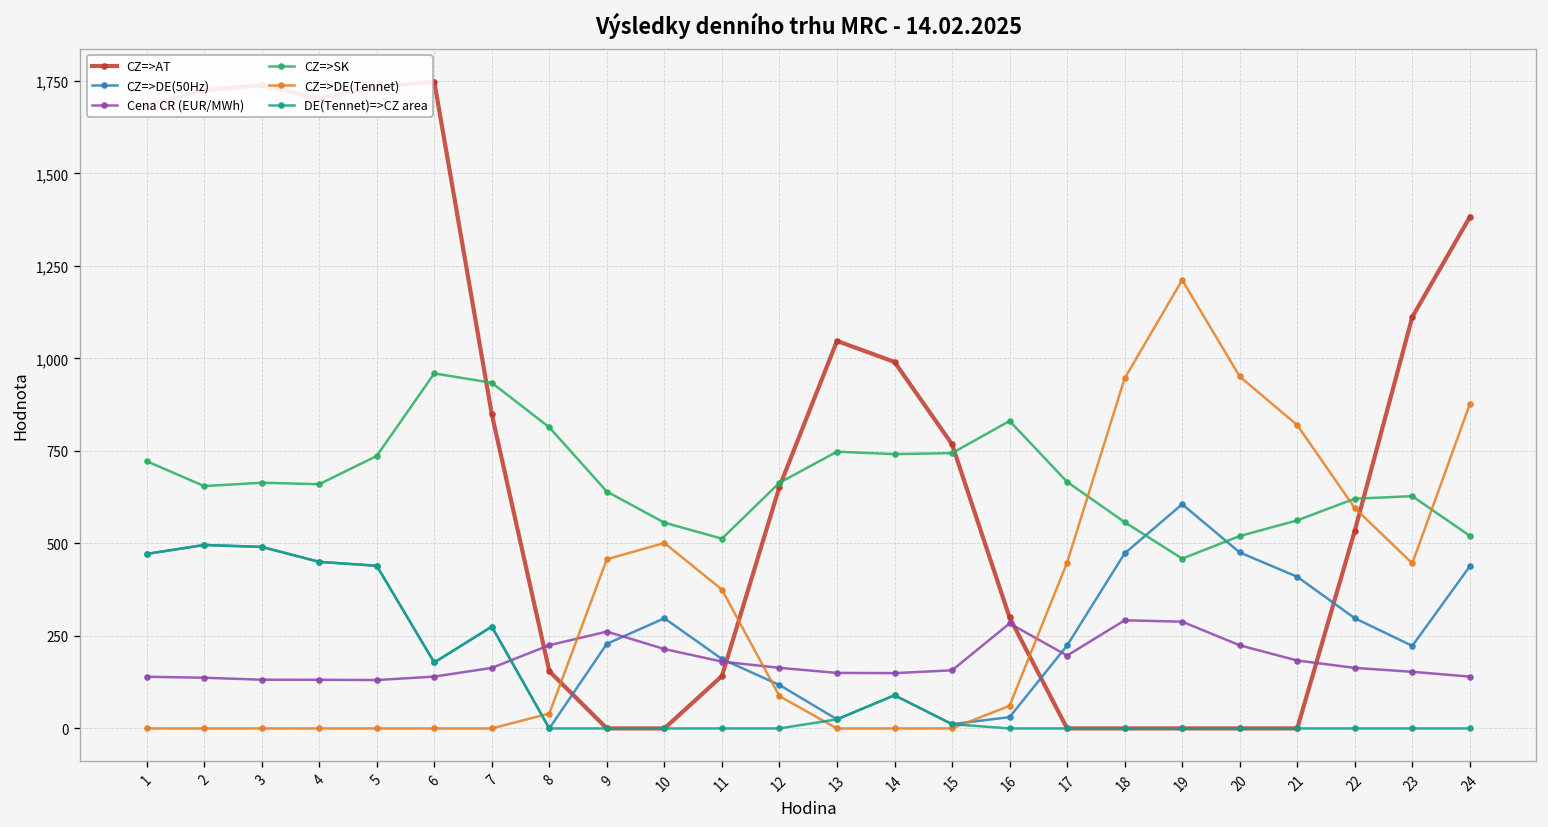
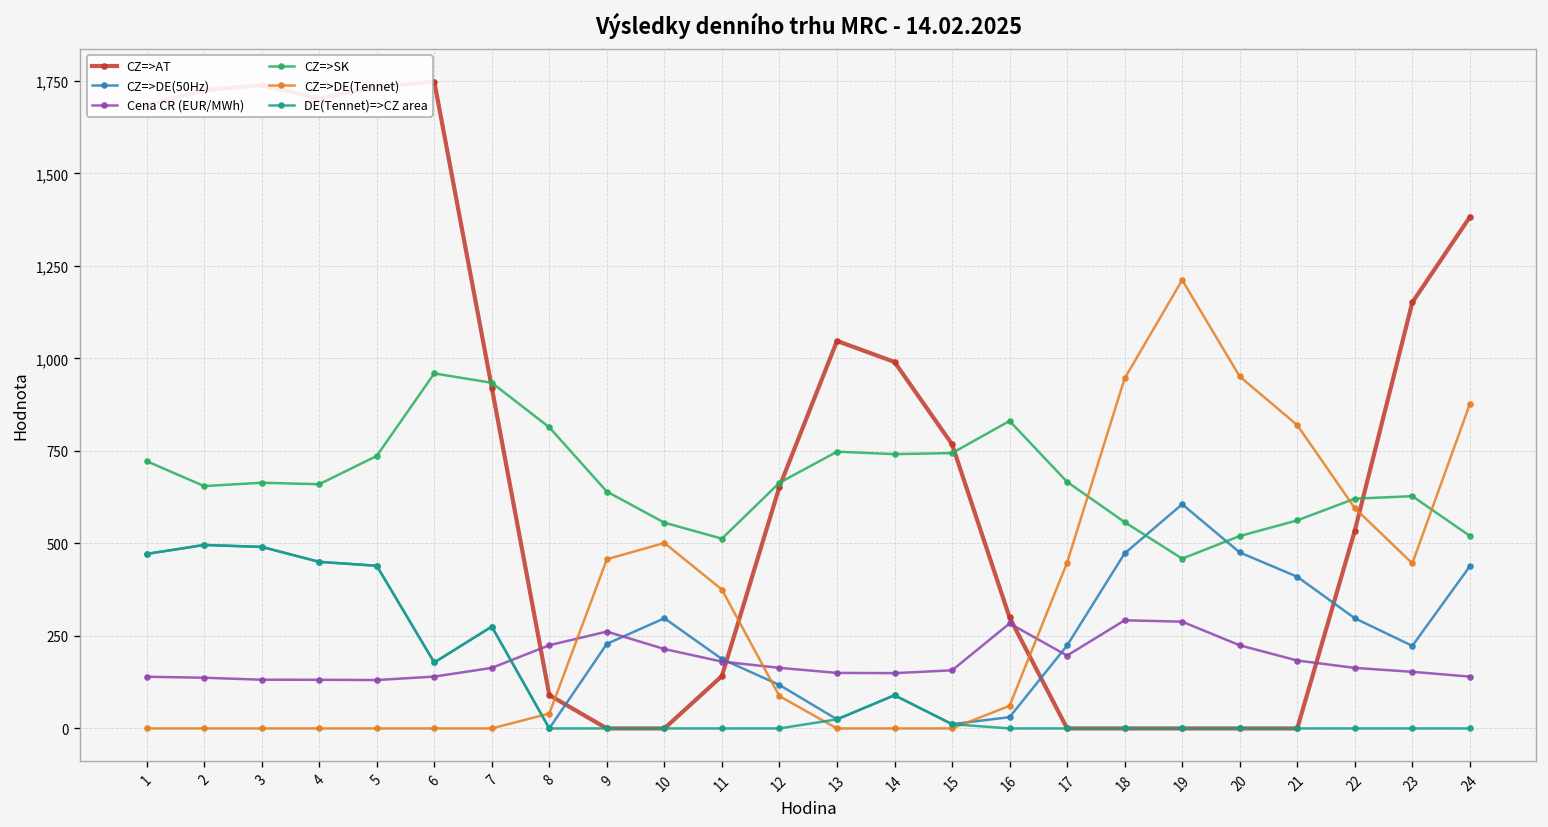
  {
    "CZ=>AT": {
      "6": "1,750",
-     "7": "850",
-     "8": "150",
+     "7": "920",
+     "8": "90",
      "11": "140",
      "12": "650",
      "13": "1,050",
      "14": "990",
      "15": "770",
      "16": "300",
      "22": "530",
-     "23": "1,110",
+     "23": "1,150",
      "24": "1,380"
    },
    "CZ=>DE(50Hz)": {
      "9": "230",
      "10": "300",
      "12": "120",
      "16": "30",
      "17": "220",
      "18": "470",
      "19": "610",
      "20": "480",
      "21": "410",
      "22": "300",
      "23": "220",
      "24": "440"
    },
    "Cena CR (EUR/MWh)": {
      "1": "140",
      "2": "140",
      "3": "130",
      "4": "130",
      "5": "130",
      "6": "140",
      "7": "160",
      "8": "220",
      "9": "260",
      "10": "210",
      "12": "160",
      "13": "150",
      "14": "150",
      "15": "160",
      "16": "280",
      "17": "200",
      "18": "290",
      "19": "290",
      "20": "220",
      "21": "180",
      "22": "160",
      "23": "150",
      "24": "140"
    },
    "CZ=>DE(Tennet)": {
      "1": "0",
      "2": "0",
      "3": "0",
      "4": "0",
      "5": "0",
      "6": "0",
      "7": "0",
      "8": "40",
      "9": "460",
      "10": "500",
      "11": "380",
      "12": "90",
      "13": "0",
      "14": "0",
      "15": "0",
      "16": "60",
      "17": "450",
      "18": "950",
      "19": "1,210",
      "20": "950",
      "21": "820",
      "22": "600",
      "23": "450",
      "24": "880"
    }
  }
